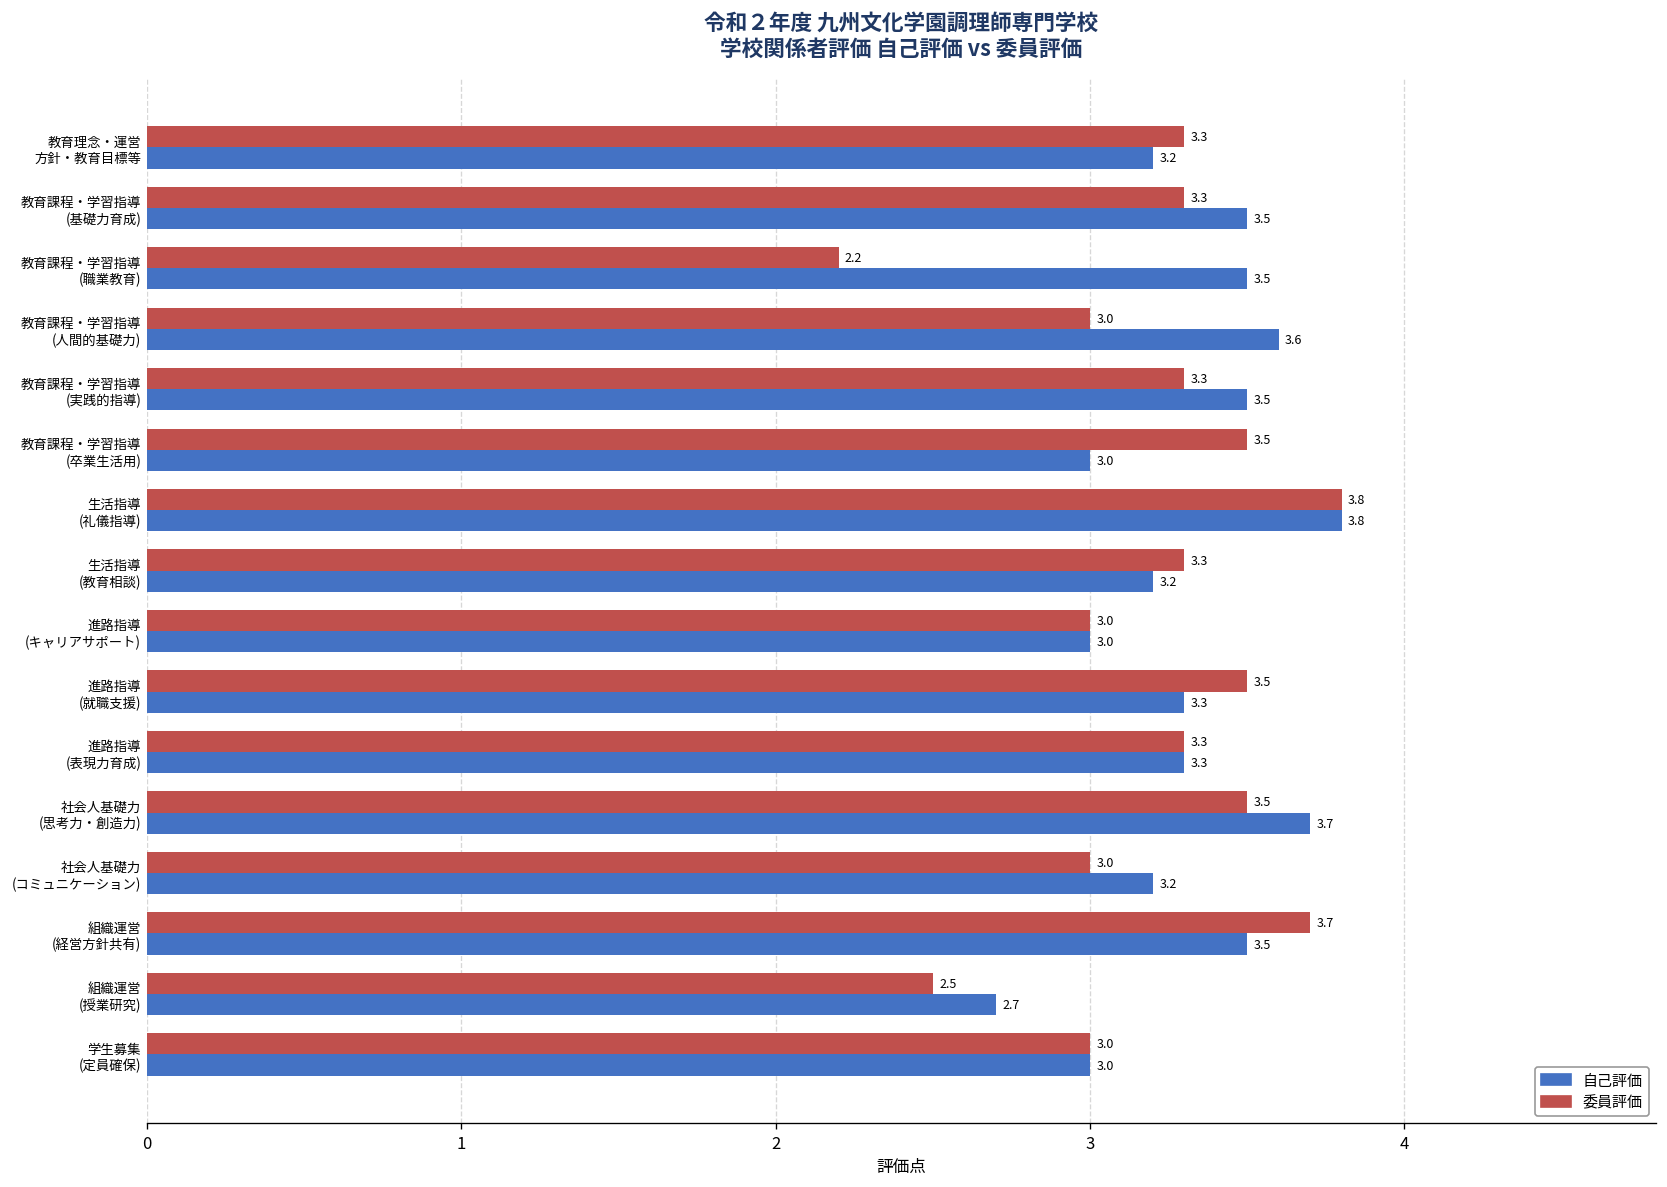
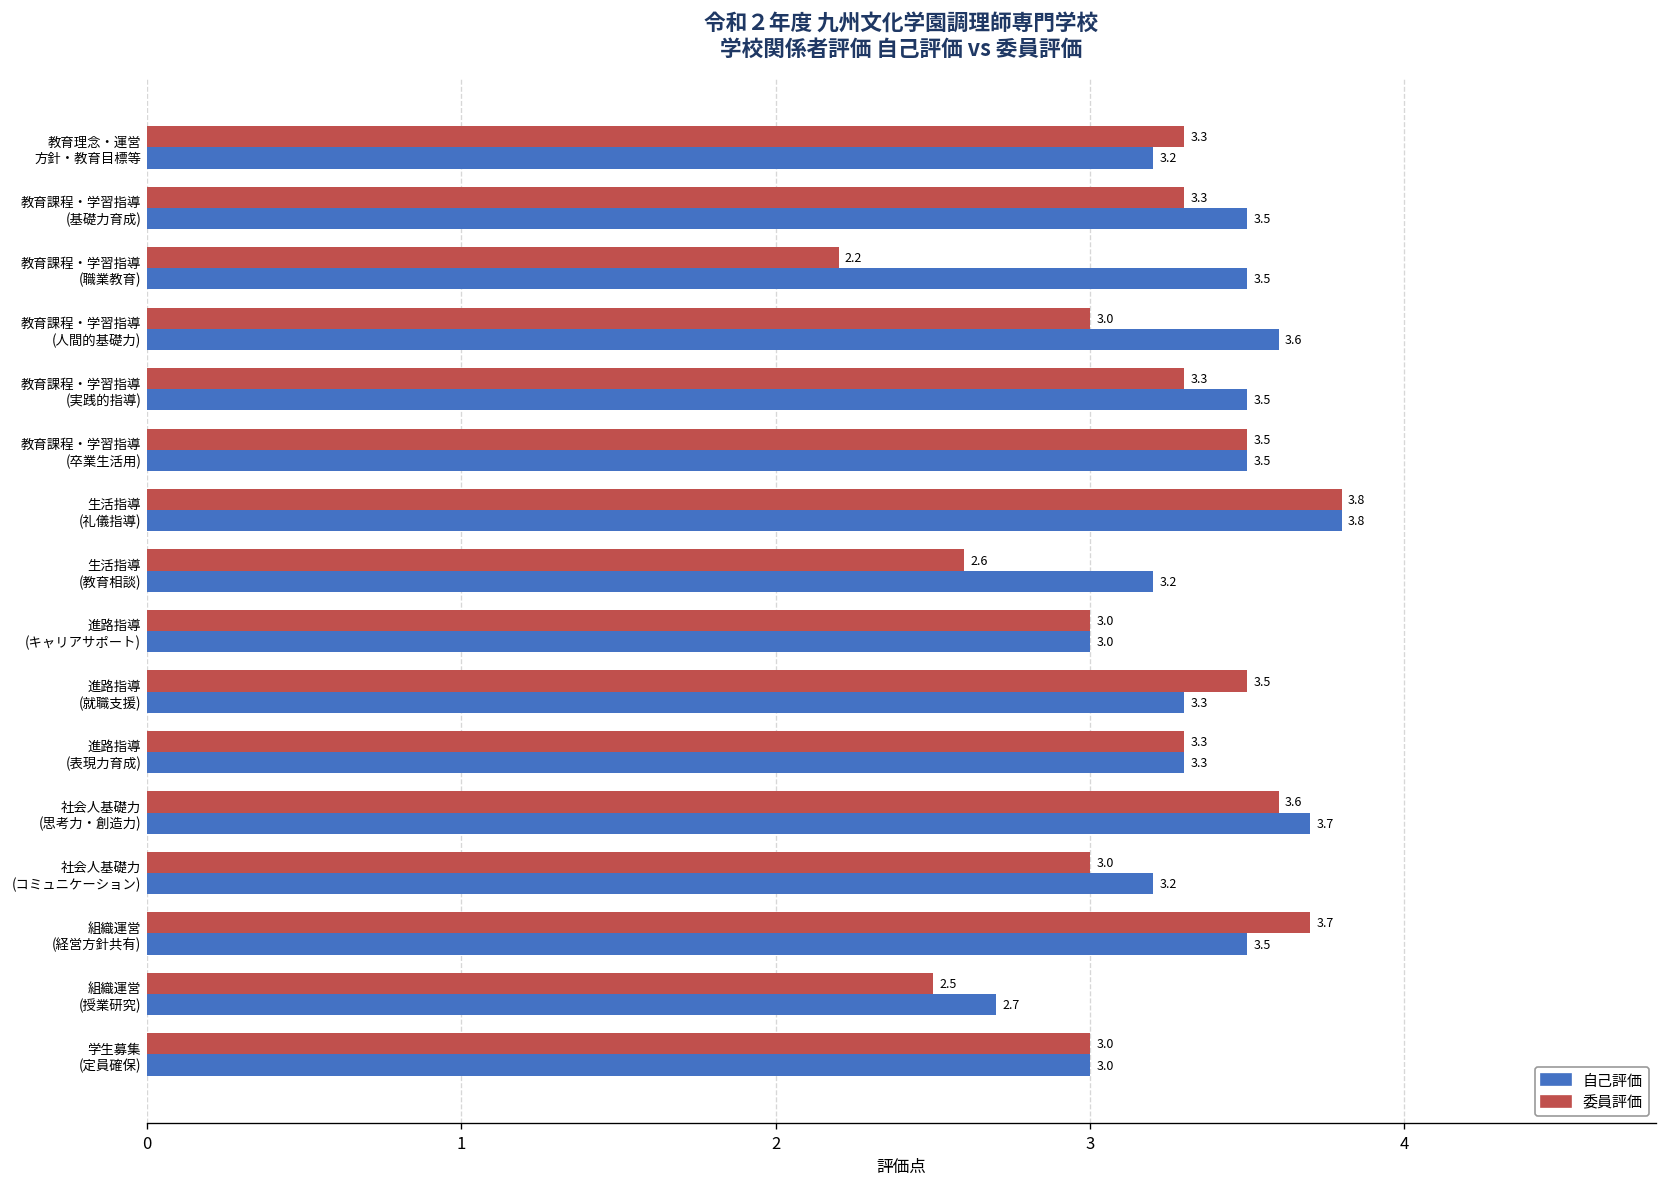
  {
    "自己評価": {
      "教育理念・運営 方針・教育目標等": 3.2,
      "教育課程・学習指導 (基礎力育成)": 3.5,
      "教育課程・学習指導 (職業教育)": 3.5,
      "教育課程・学習指導 (人間的基礎力)": 3.6,
      "教育課程・学習指導 (実践的指導)": 3.5,
-     "教育課程・学習指導 (卒業生活用)": 3.0,
+     "教育課程・学習指導 (卒業生活用)": 3.5,
      "生活指導 (礼儀指導)": 3.8,
      "生活指導 (教育相談)": 3.2,
      "進路指導 (キャリアサポート)": 3.0,
      "進路指導 (就職支援)": 3.3,
      "進路指導 (表現力育成)": 3.3,
      "社会人基礎力 (思考力・創造力)": 3.7,
      "社会人基礎力 (コミュニケーション)": 3.2,
      "組織運営 (経営方針共有)": 3.5,
      "組織運営 (授業研究)": 2.7,
      "学生募集 (定員確保)": 3.0
    },
    "委員評価": {
      "教育理念・運営 方針・教育目標等": 3.3,
      "教育課程・学習指導 (基礎力育成)": 3.3,
      "教育課程・学習指導 (職業教育)": 2.2,
      "教育課程・学習指導 (人間的基礎力)": 3.0,
      "教育課程・学習指導 (実践的指導)": 3.3,
      "教育課程・学習指導 (卒業生活用)": 3.5,
      "生活指導 (礼儀指導)": 3.8,
-     "生活指導 (教育相談)": 3.3,
+     "生活指導 (教育相談)": 2.6,
      "進路指導 (キャリアサポート)": 3.0,
      "進路指導 (就職支援)": 3.5,
      "進路指導 (表現力育成)": 3.3,
-     "社会人基礎力 (思考力・創造力)": 3.5,
+     "社会人基礎力 (思考力・創造力)": 3.6,
      "社会人基礎力 (コミュニケーション)": 3.0,
      "組織運営 (経営方針共有)": 3.7,
      "組織運営 (授業研究)": 2.5,
      "学生募集 (定員確保)": 3.0
    }
  }
